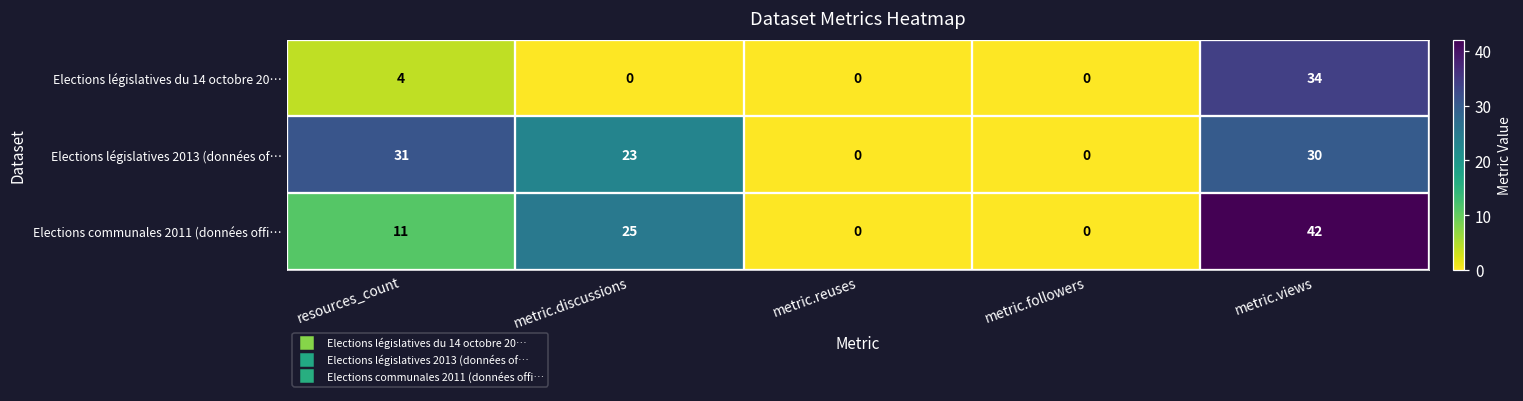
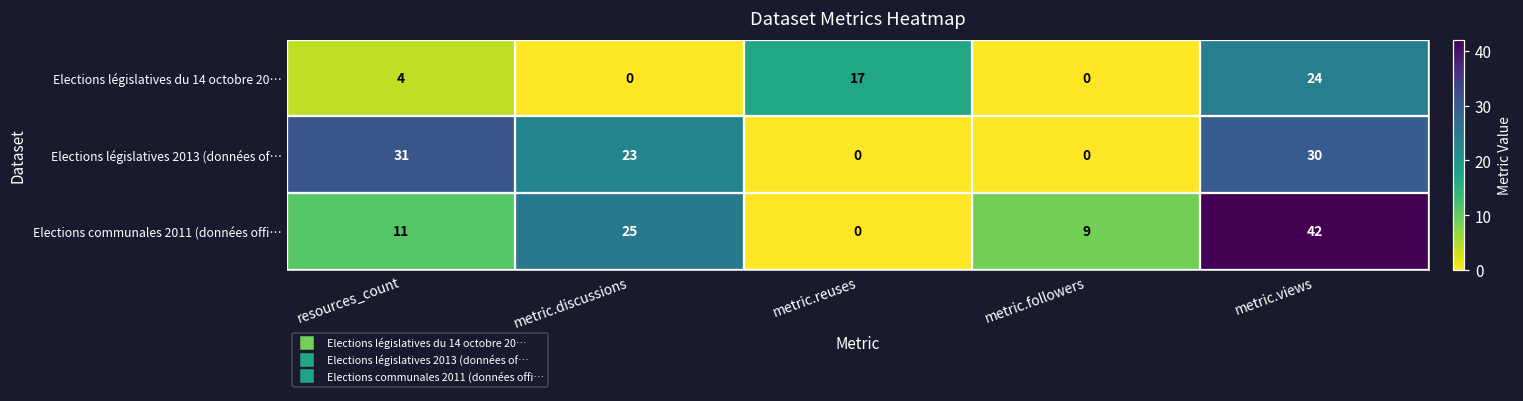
  {
    "Elections législatives du 14 octobre 20…": {
      "resources_count": 4,
      "metric.discussions": 0,
-     "metric.reuses": 0,
+     "metric.reuses": 17,
      "metric.followers": 0,
-     "metric.views": 34
+     "metric.views": 24
    },
    "Elections législatives 2013 (données of…": {
      "resources_count": 31,
      "metric.discussions": 23,
      "metric.reuses": 0,
      "metric.followers": 0,
      "metric.views": 30
    },
    "Elections communales 2011 (données offi…": {
      "resources_count": 11,
      "metric.discussions": 25,
      "metric.reuses": 0,
-     "metric.followers": 0,
+     "metric.followers": 9,
      "metric.views": 42
    }
  }
